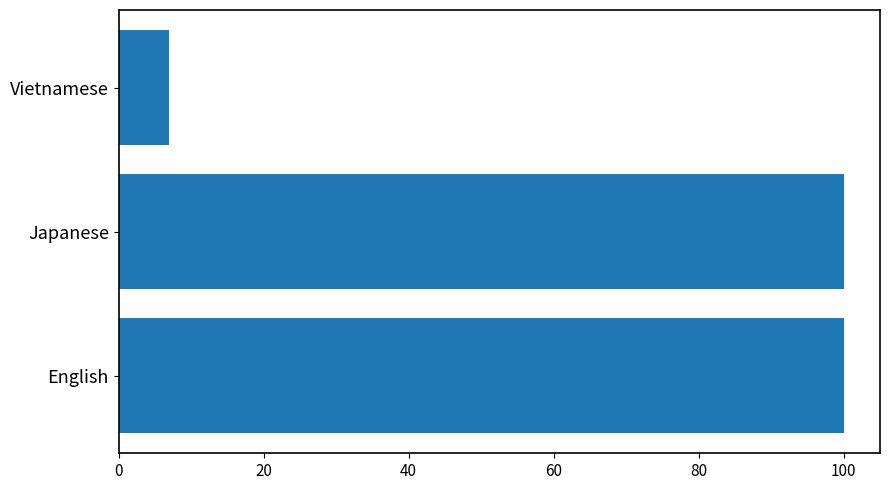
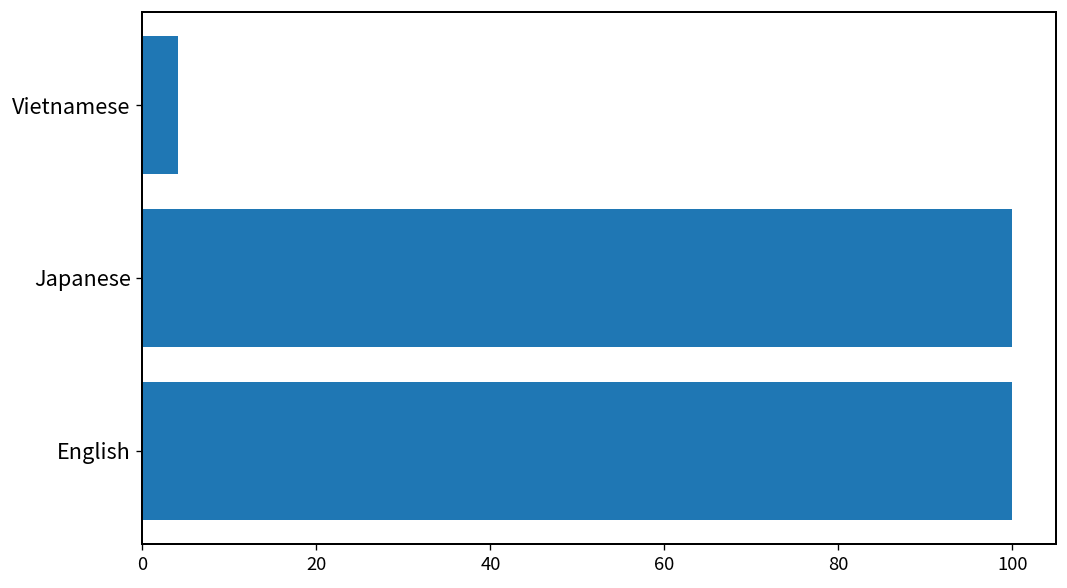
  {
-   "Vietnamese": 7,
+   "Vietnamese": 4,
    "Japanese": 100,
    "English": 100
  }
